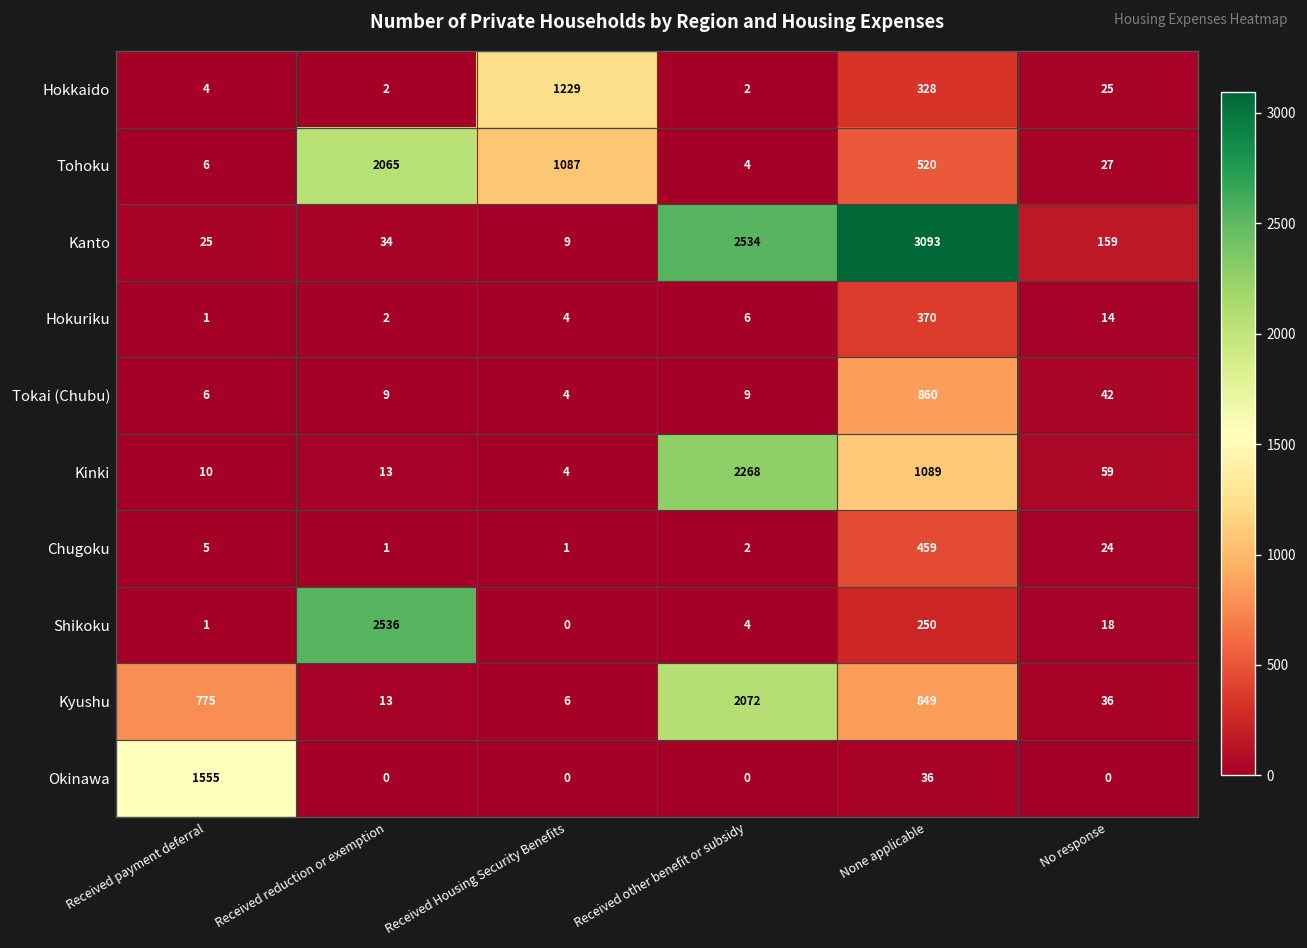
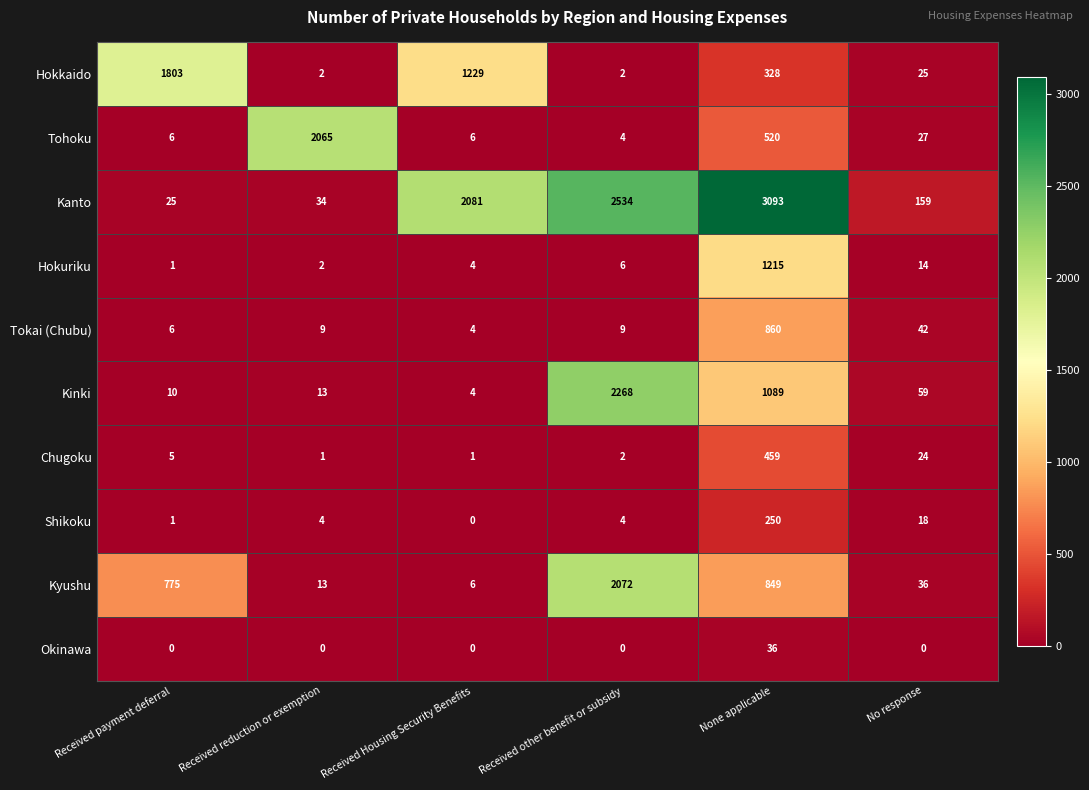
  {
    "Hokkaido": {
-     "Received payment deferral": 4,
+     "Received payment deferral": 1803,
      "Received reduction or exemption": 2,
      "Received Housing Security Benefits": 1229,
      "Received other benefit or subsidy": 2,
      "None applicable": 328,
      "No response": 25
    },
    "Tohoku": {
      "Received payment deferral": 6,
      "Received reduction or exemption": 2065,
-     "Received Housing Security Benefits": 1087,
+     "Received Housing Security Benefits": 6,
      "Received other benefit or subsidy": 4,
      "None applicable": 520,
      "No response": 27
    },
    "Kanto": {
      "Received payment deferral": 25,
      "Received reduction or exemption": 34,
-     "Received Housing Security Benefits": 9,
+     "Received Housing Security Benefits": 2081,
      "Received other benefit or subsidy": 2534,
      "None applicable": 3093,
      "No response": 159
    },
    "Hokuriku": {
      "Received payment deferral": 1,
      "Received reduction or exemption": 2,
      "Received Housing Security Benefits": 4,
      "Received other benefit or subsidy": 6,
-     "None applicable": 370,
+     "None applicable": 1215,
      "No response": 14
    },
    "Tokai (Chubu)": {
      "Received payment deferral": 6,
      "Received reduction or exemption": 9,
      "Received Housing Security Benefits": 4,
      "Received other benefit or subsidy": 9,
      "None applicable": 860,
      "No response": 42
    },
    "Kinki": {
      "Received payment deferral": 10,
      "Received reduction or exemption": 13,
      "Received Housing Security Benefits": 4,
      "Received other benefit or subsidy": 2268,
      "None applicable": 1089,
      "No response": 59
    },
    "Chugoku": {
      "Received payment deferral": 5,
      "Received reduction or exemption": 1,
      "Received Housing Security Benefits": 1,
      "Received other benefit or subsidy": 2,
      "None applicable": 459,
      "No response": 24
    },
    "Shikoku": {
      "Received payment deferral": 1,
-     "Received reduction or exemption": 2536,
+     "Received reduction or exemption": 4,
      "Received Housing Security Benefits": 0,
      "Received other benefit or subsidy": 4,
      "None applicable": 250,
      "No response": 18
    },
    "Kyushu": {
      "Received payment deferral": 775,
      "Received reduction or exemption": 13,
      "Received Housing Security Benefits": 6,
      "Received other benefit or subsidy": 2072,
      "None applicable": 849,
      "No response": 36
    },
    "Okinawa": {
-     "Received payment deferral": 1555,
+     "Received payment deferral": 0,
      "Received reduction or exemption": 0,
      "Received Housing Security Benefits": 0,
      "Received other benefit or subsidy": 0,
      "None applicable": 36,
      "No response": 0
    }
  }
